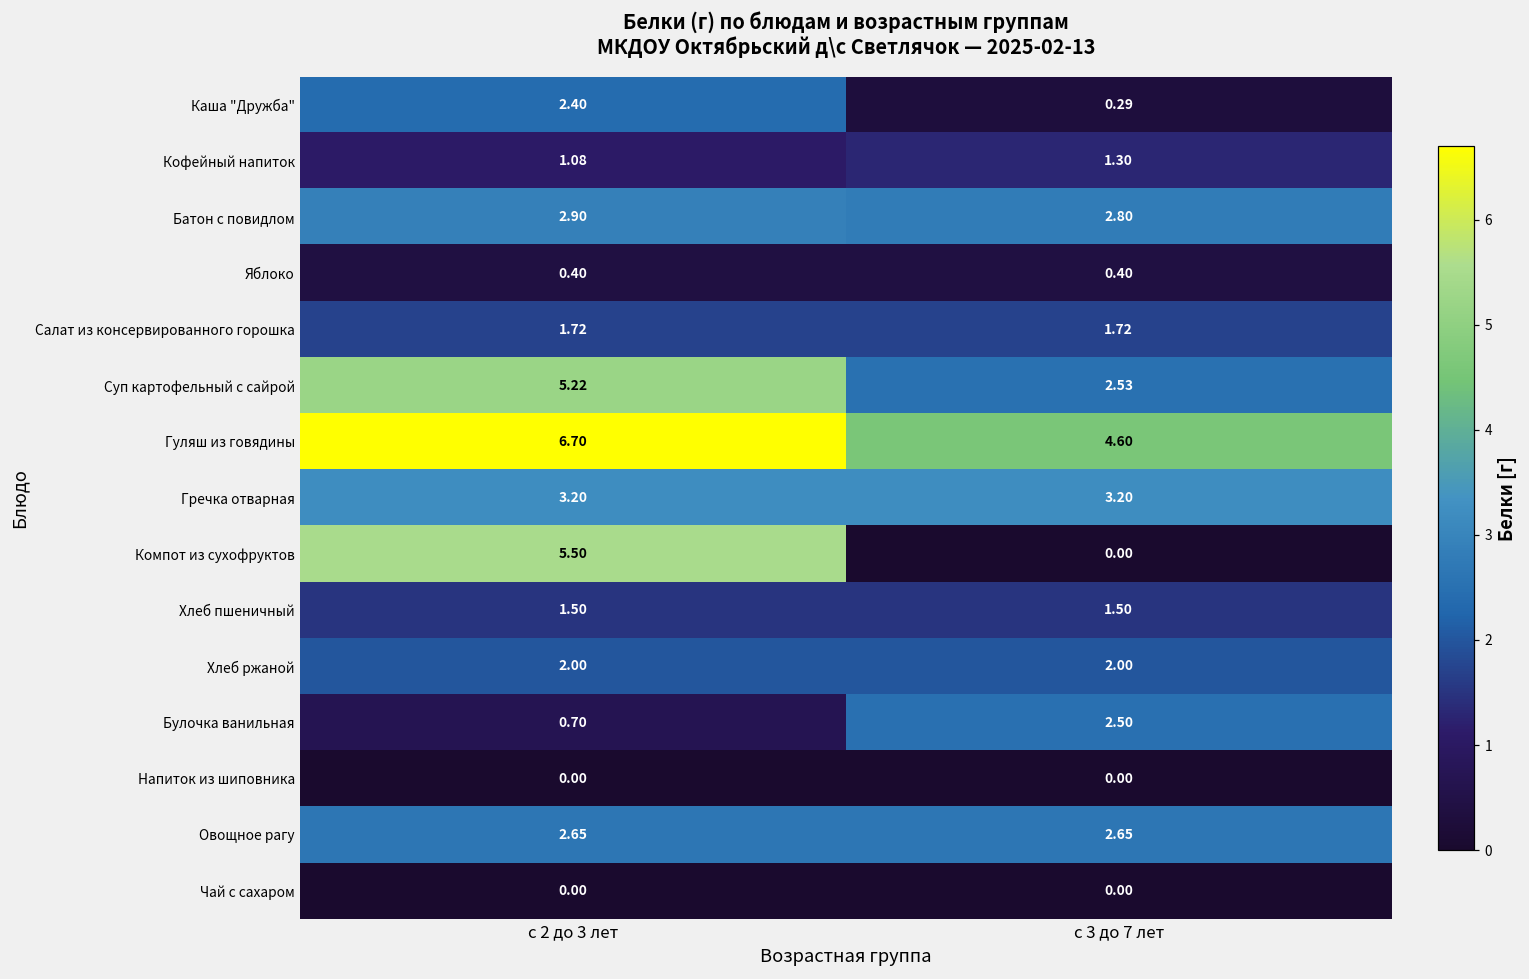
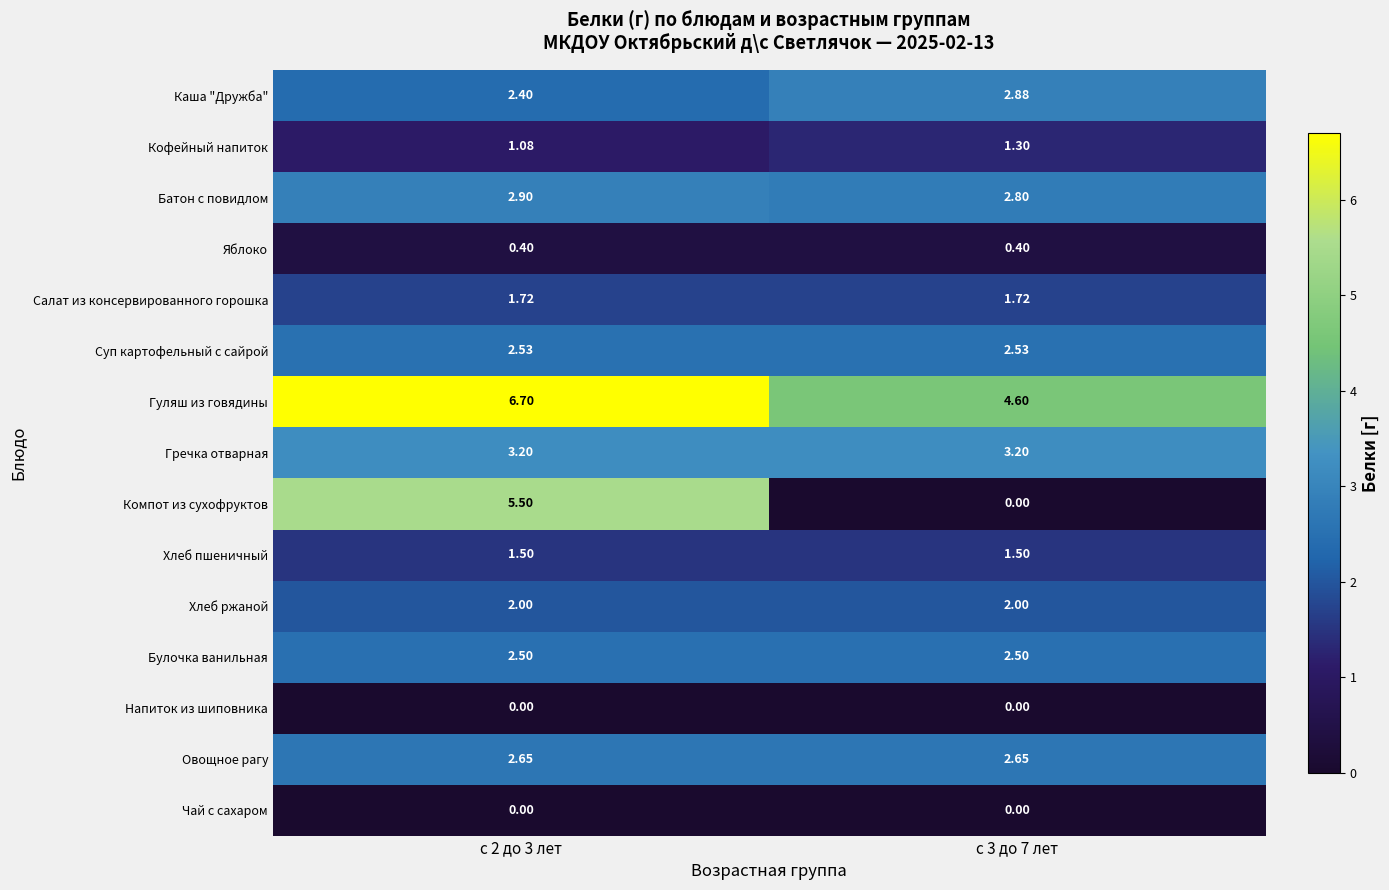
  {
    "Каша \"Дружба\"": {
      "с 2 до 3 лет": 2.40,
-     "с 3 до 7 лет": 0.29
+     "с 3 до 7 лет": 2.88
    },
    "Кофейный напиток": {
      "с 2 до 3 лет": 1.08,
      "с 3 до 7 лет": 1.30
    },
    "Батон с повидлом": {
      "с 2 до 3 лет": 2.90,
      "с 3 до 7 лет": 2.80
    },
    "Яблоко": {
      "с 2 до 3 лет": 0.40,
      "с 3 до 7 лет": 0.40
    },
    "Салат из консервированного горошка": {
      "с 2 до 3 лет": 1.72,
      "с 3 до 7 лет": 1.72
    },
    "Суп картофельный с сайрой": {
-     "с 2 до 3 лет": 5.22,
+     "с 2 до 3 лет": 2.53,
      "с 3 до 7 лет": 2.53
    },
    "Гуляш из говядины": {
      "с 2 до 3 лет": 6.70,
      "с 3 до 7 лет": 4.60
    },
    "Гречка отварная": {
      "с 2 до 3 лет": 3.20,
      "с 3 до 7 лет": 3.20
    },
    "Компот из сухофруктов": {
      "с 2 до 3 лет": 5.50,
      "с 3 до 7 лет": 0.00
    },
    "Хлеб пшеничный": {
      "с 2 до 3 лет": 1.50,
      "с 3 до 7 лет": 1.50
    },
    "Хлеб ржаной": {
      "с 2 до 3 лет": 2.00,
      "с 3 до 7 лет": 2.00
    },
    "Булочка ванильная": {
-     "с 2 до 3 лет": 0.70,
+     "с 2 до 3 лет": 2.50,
      "с 3 до 7 лет": 2.50
    },
    "Напиток из шиповника": {
      "с 2 до 3 лет": 0.00,
      "с 3 до 7 лет": 0.00
    },
    "Овощное рагу": {
      "с 2 до 3 лет": 2.65,
      "с 3 до 7 лет": 2.65
    },
    "Чай с сахаром": {
      "с 2 до 3 лет": 0.00,
      "с 3 до 7 лет": 0.00
    }
  }
